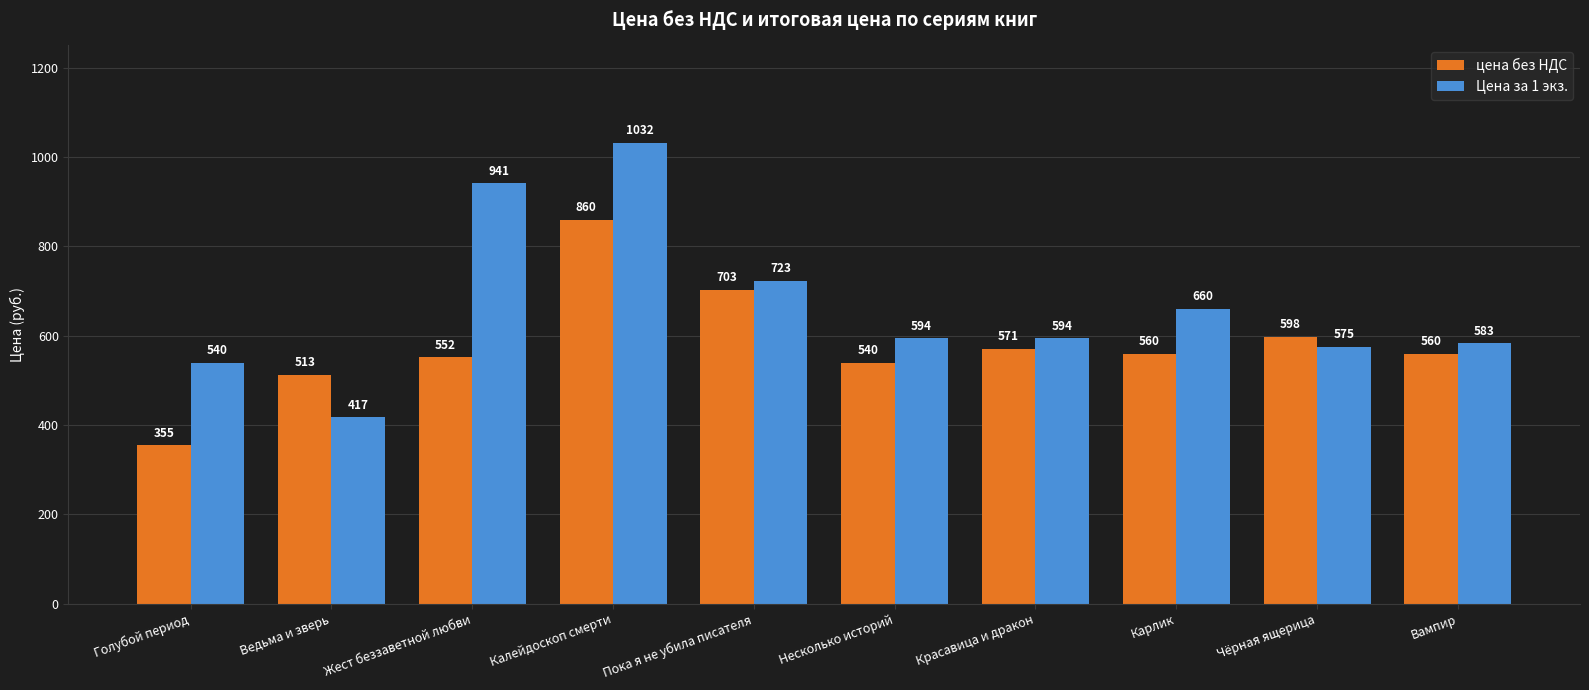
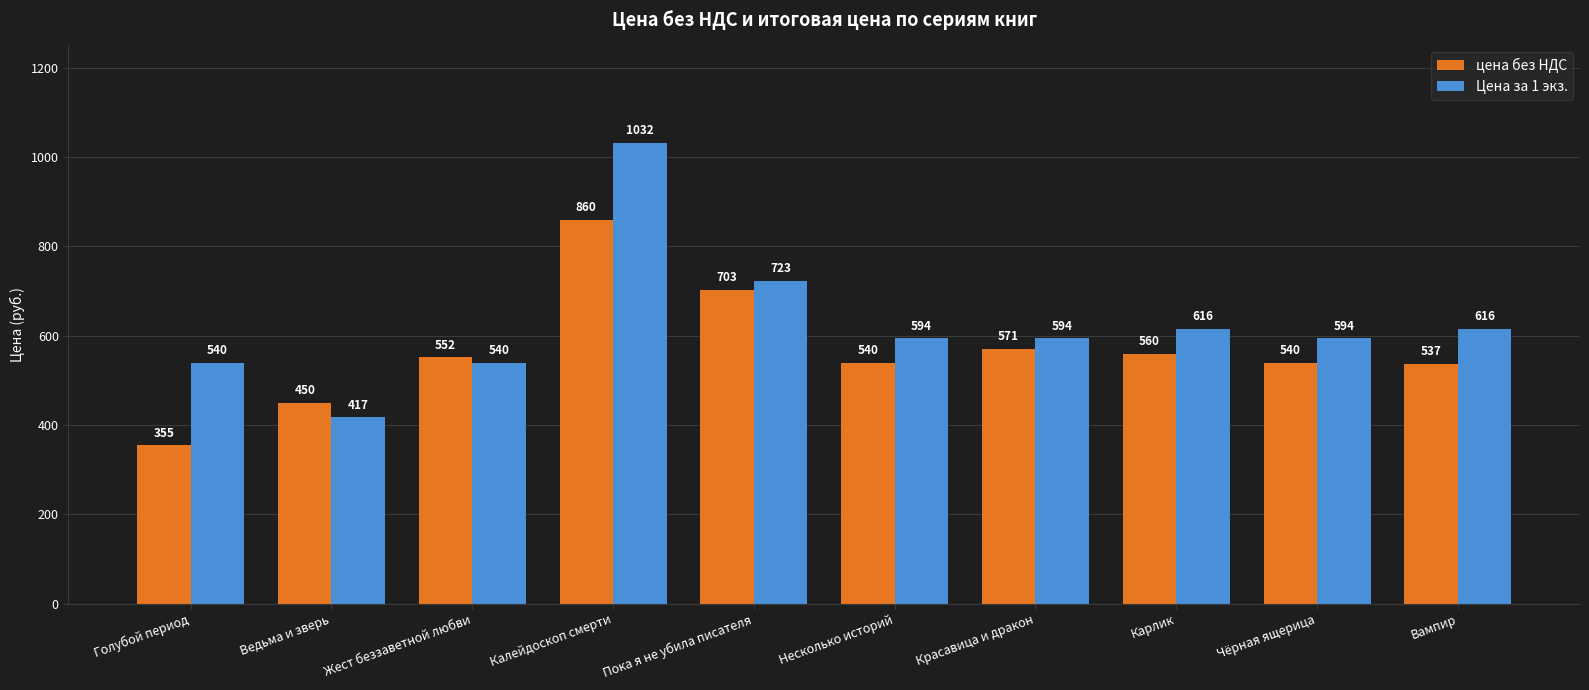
  {
    "цена без НДС": {
      "Голубой период": 355,
-     "Ведьма и зверь": 513,
+     "Ведьма и зверь": 450,
      "Жест беззаветной любви": 552,
      "Калейдоскоп смерти": 860,
      "Пока я не убила писателя": 703,
      "Несколько историй": 540,
      "Красавица и дракон": 571,
      "Карлик": 560,
-     "Чёрная ящерица": 598,
-     "Вампир": 560
+     "Чёрная ящерица": 540,
+     "Вампир": 537
    },
    "Цена за 1 экз.": {
      "Голубой период": 540,
      "Ведьма и зверь": 417,
-     "Жест беззаветной любви": 941,
+     "Жест беззаветной любви": 540,
      "Калейдоскоп смерти": 1032,
      "Пока я не убила писателя": 723,
      "Несколько историй": 594,
      "Красавица и дракон": 594,
-     "Карлик": 660,
-     "Чёрная ящерица": 575,
-     "Вампир": 583
+     "Карлик": 616,
+     "Чёрная ящерица": 594,
+     "Вампир": 616
    }
  }
